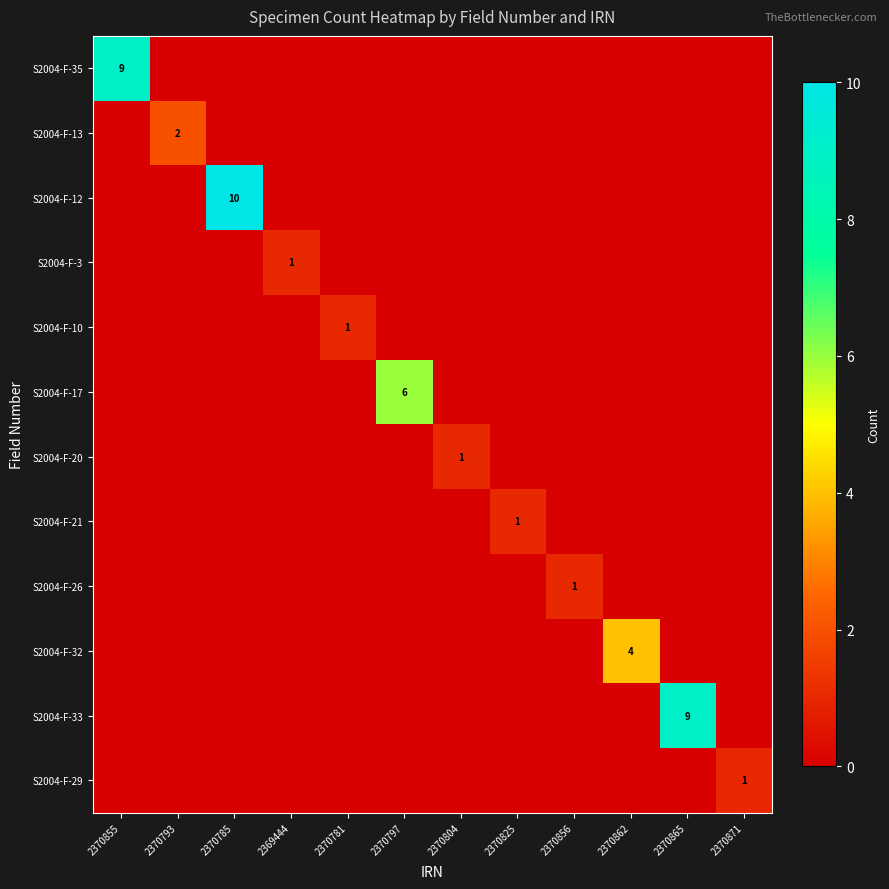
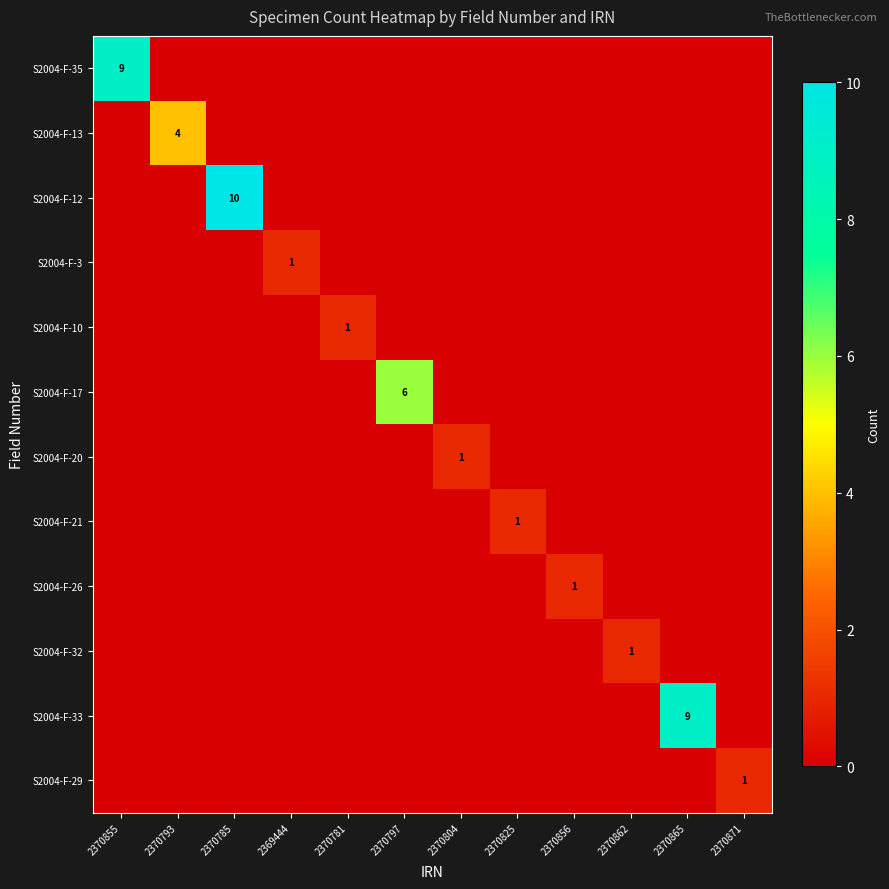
  {
    "S2004-F-35": {
      "2370855": 9
    },
    "S2004-F-13": {
-     "2370793": 2
+     "2370793": 4
    },
    "S2004-F-12": {
      "2370785": 10
    },
    "S2004-F-3": {
      "2369444": 1
    },
    "S2004-F-10": {
      "2370781": 1
    },
    "S2004-F-17": {
      "2370797": 6
    },
    "S2004-F-20": {
      "2370804": 1
    },
    "S2004-F-21": {
      "2370825": 1
    },
    "S2004-F-26": {
      "2370856": 1
    },
    "S2004-F-32": {
-     "2370862": 4
+     "2370862": 1
    },
    "S2004-F-33": {
      "2370865": 9
    },
    "S2004-F-29": {
      "2370871": 1
    }
  }
